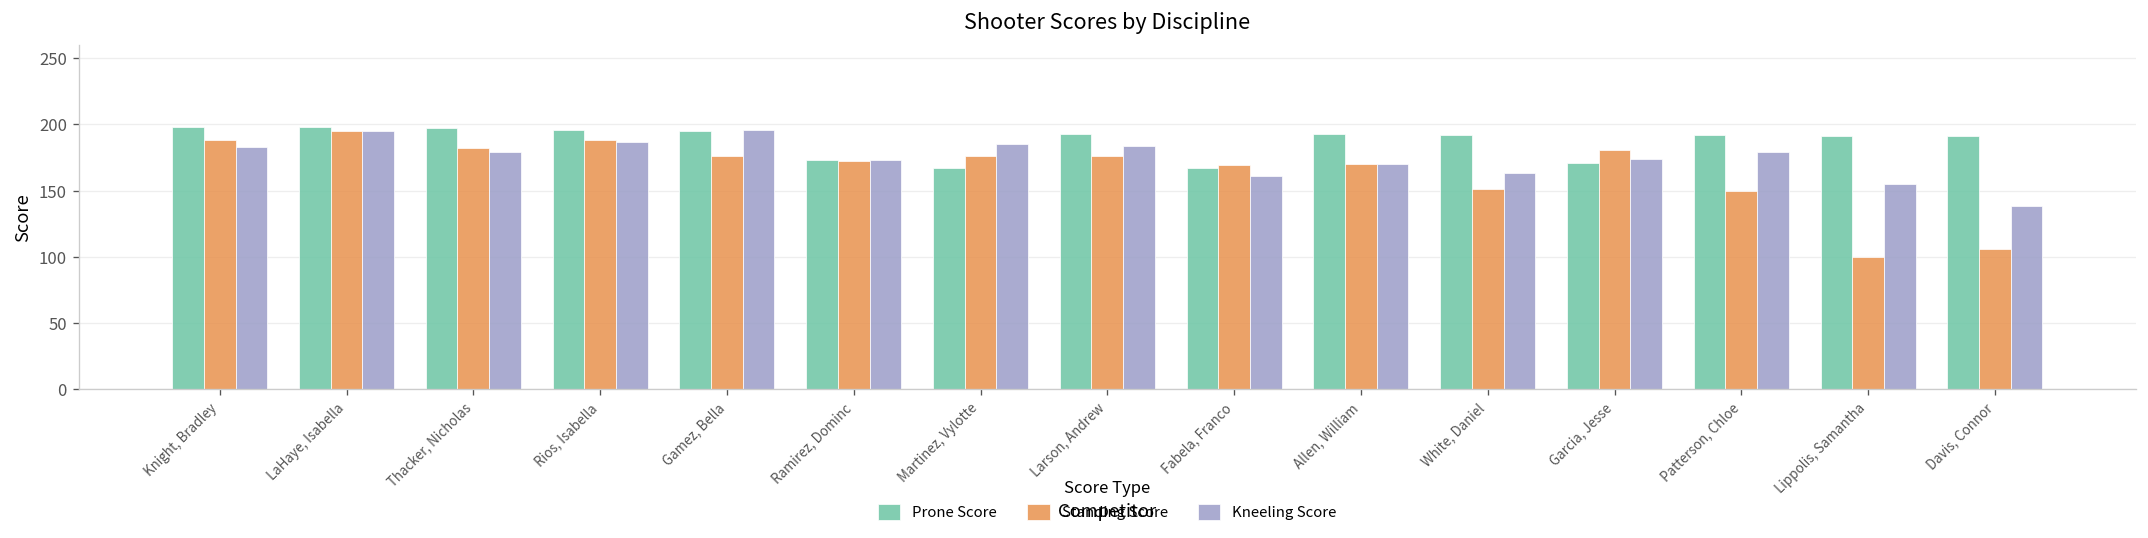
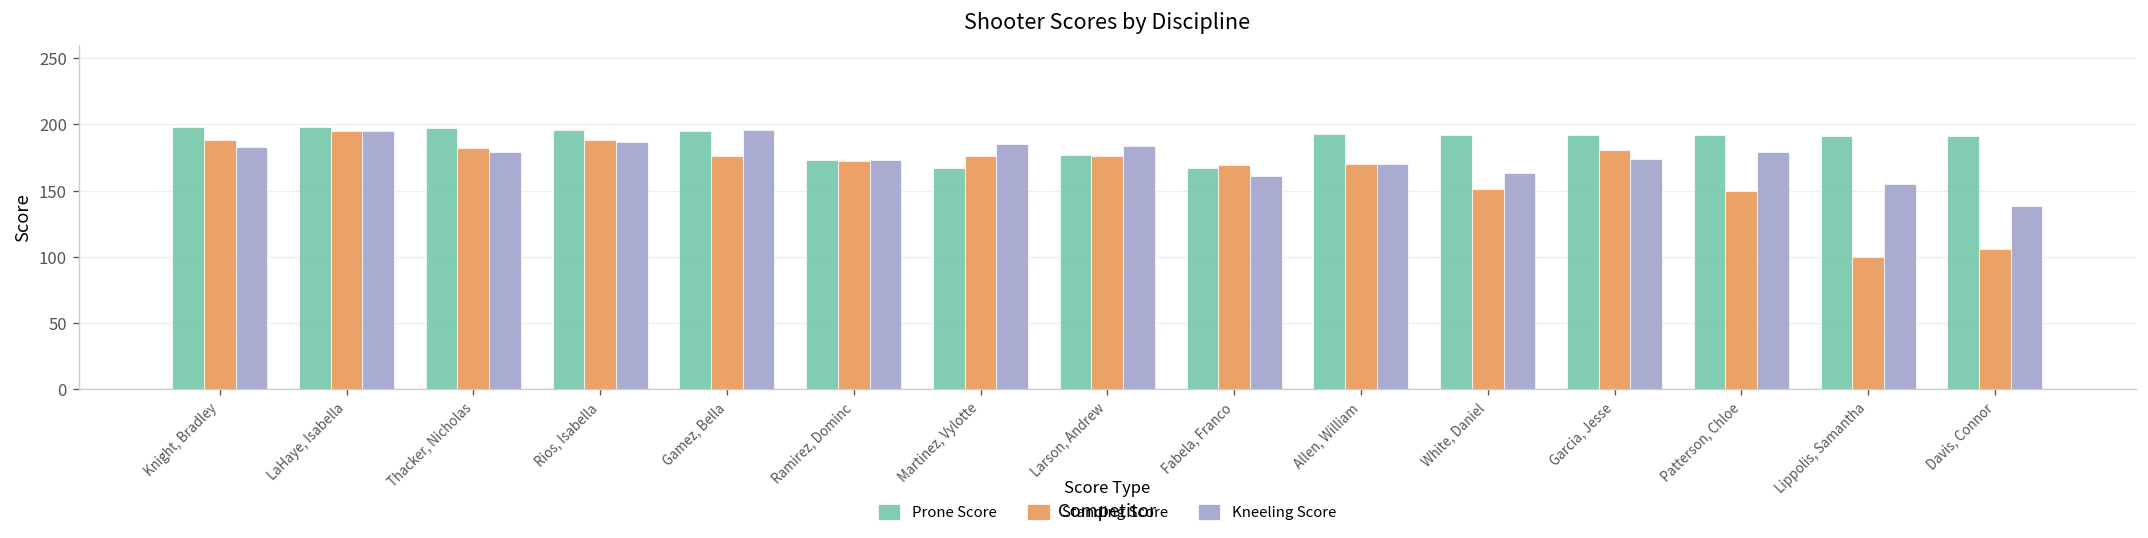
  {
    "Prone Score": {
      "Knight, Bradley": 198,
      "LaHaye, Isabella": 198,
      "Thacker, Nicholas": 197,
      "Rios, Isabella": 196,
      "Gamez, Bella": 195,
      "Ramirez, Dominc": 173,
      "Martinez, Vylotte": 167,
-     "Larson, Andrew": 193,
+     "Larson, Andrew": 177,
      "Fabela, Franco": 167,
      "Allen, William": 193,
      "White, Daniel": 192,
-     "Garcia, Jesse": 171,
+     "Garcia, Jesse": 192,
      "Patterson, Chloe": 192,
      "Lippolis, Samantha": 191,
      "Davis, Connor": 191
    },
    "Standing Score": {
      "Knight, Bradley": 188,
      "LaHaye, Isabella": 195,
      "Thacker, Nicholas": 182,
      "Rios, Isabella": 188,
      "Gamez, Bella": 176,
      "Ramirez, Dominc": 172,
      "Martinez, Vylotte": 176,
      "Larson, Andrew": 176,
      "Fabela, Franco": 169,
      "Allen, William": 170,
      "White, Daniel": 151,
      "Garcia, Jesse": 181,
      "Patterson, Chloe": 150,
      "Lippolis, Samantha": 100,
      "Davis, Connor": 106
    },
    "Kneeling Score": {
      "Knight, Bradley": 183,
      "LaHaye, Isabella": 195,
      "Thacker, Nicholas": 179,
      "Rios, Isabella": 187,
      "Gamez, Bella": 196,
      "Ramirez, Dominc": 173,
      "Martinez, Vylotte": 185,
      "Larson, Andrew": 184,
      "Fabela, Franco": 161,
      "Allen, William": 170,
      "White, Daniel": 163,
      "Garcia, Jesse": 174,
      "Patterson, Chloe": 179,
      "Lippolis, Samantha": 155,
      "Davis, Connor": 138
    }
  }
